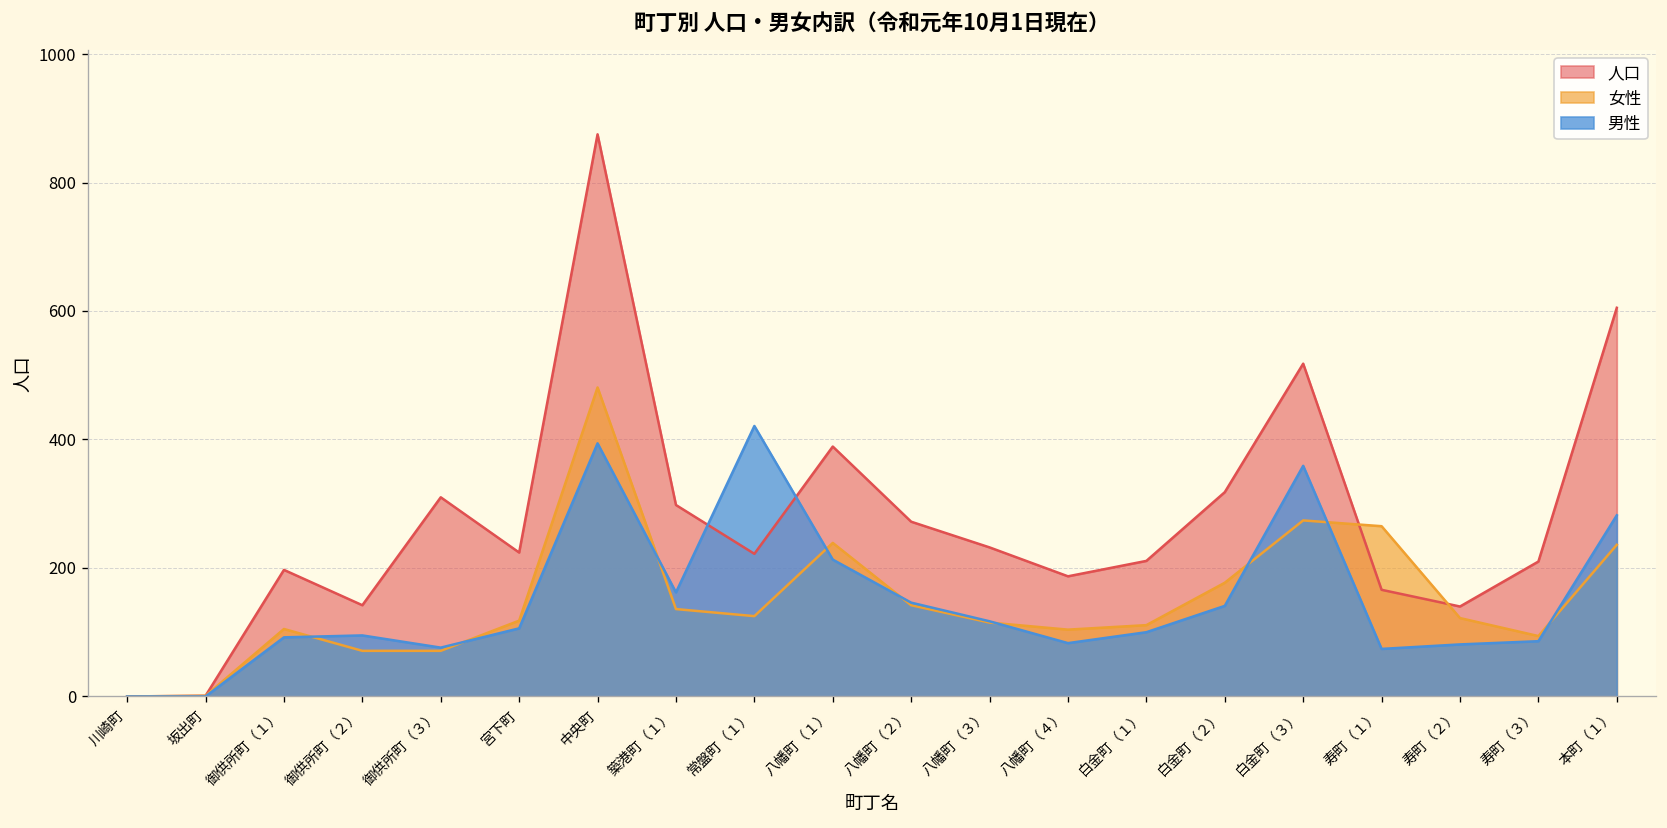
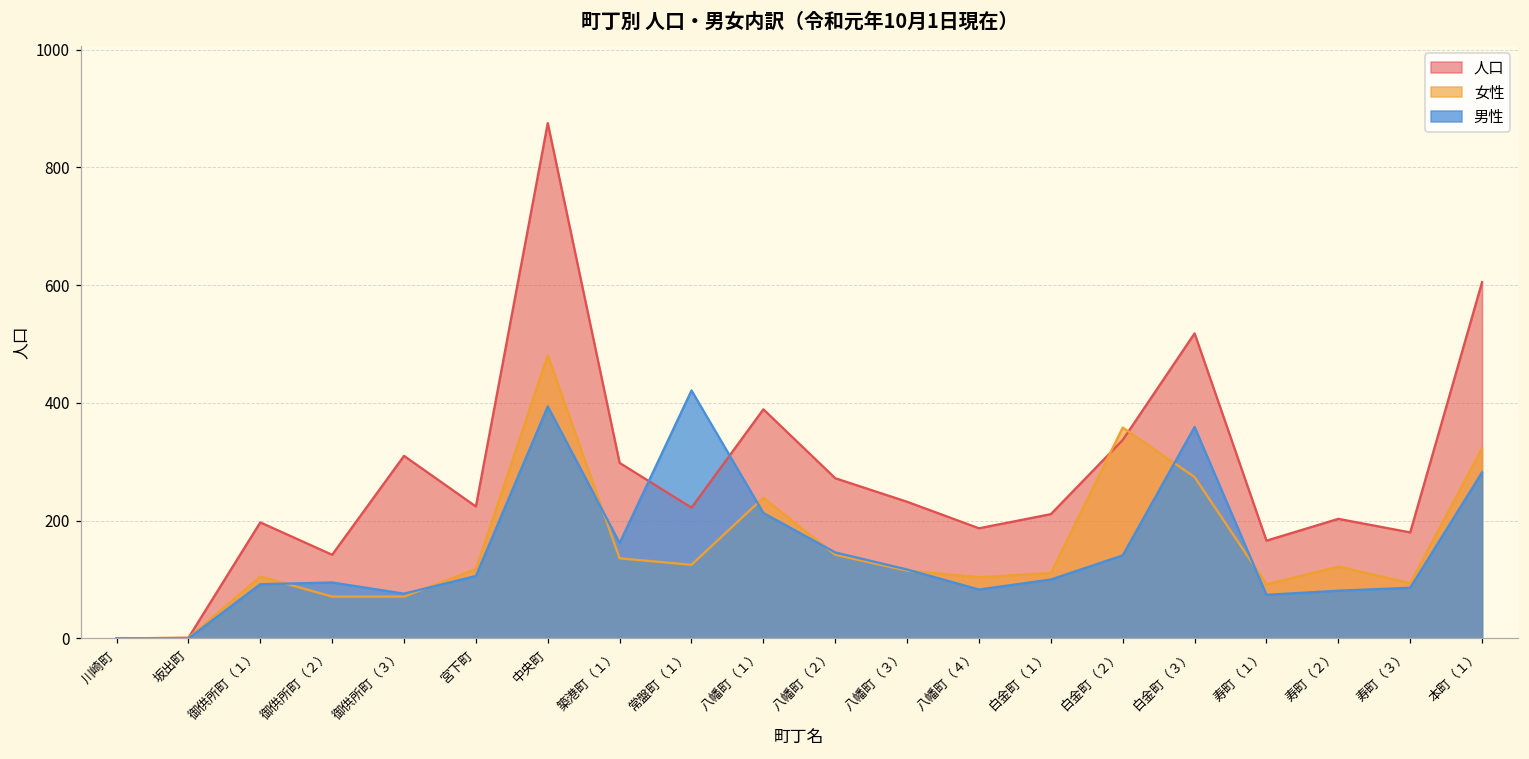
  {
    "人口": {
      "御供所町（１）": 200,
      "御供所町（２）": 140,
      "御供所町（３）": 310,
      "宮下町": 220,
      "中央町": 880,
      "築港町（１）": 300,
      "常盤町（１）": 220,
      "八幡町（１）": 390,
      "八幡町（２）": 270,
      "八幡町（３）": 230,
      "八幡町（４）": 190,
      "白金町（１）": 210,
-     "白金町（２）": 320,
+     "白金町（２）": 340,
      "白金町（３）": 520,
      "寿町（１）": 170,
-     "寿町（２）": 140,
-     "寿町（３）": 210,
+     "寿町（２）": 200,
+     "寿町（３）": 180,
      "本町（１）": 610
    },
    "女性": {
      "御供所町（１）": 110,
      "御供所町（２）": 70,
      "御供所町（３）": 70,
      "宮下町": 120,
      "中央町": 480,
      "築港町（１）": 140,
      "常盤町（１）": 130,
      "八幡町（１）": 240,
      "八幡町（４）": 100,
      "白金町（１）": 110,
-     "白金町（２）": 180,
+     "白金町（２）": 360,
      "白金町（３）": 270,
-     "寿町（１）": 270,
+     "寿町（１）": 90,
      "寿町（２）": 120,
      "寿町（３）": 90,
-     "本町（１）": 240
+     "本町（１）": 320
    },
    "男性": {
      "御供所町（１）": 90,
      "御供所町（２）": 100,
      "御供所町（３）": 80,
      "宮下町": 110,
      "中央町": 390,
      "築港町（１）": 160,
      "常盤町（１）": 420,
      "八幡町（１）": 210,
      "八幡町（４）": 80,
      "白金町（１）": 100,
      "白金町（２）": 140,
      "白金町（３）": 360,
      "寿町（１）": 70,
      "寿町（２）": 80,
      "寿町（３）": 90,
      "本町（１）": 280
    }
  }
